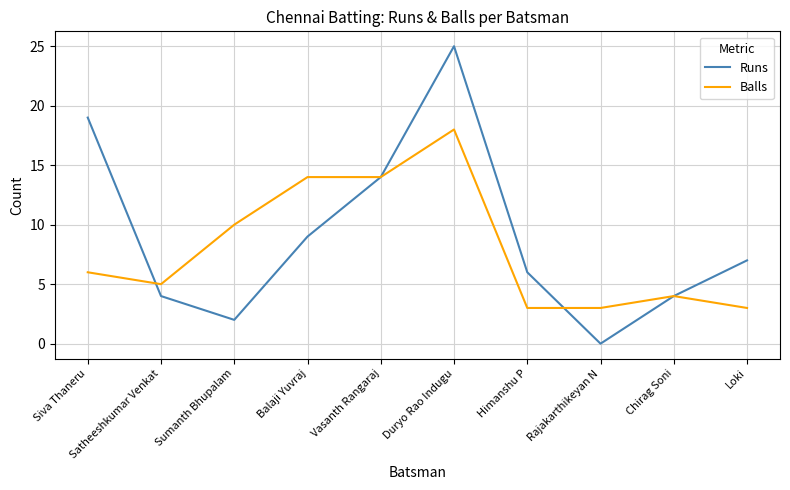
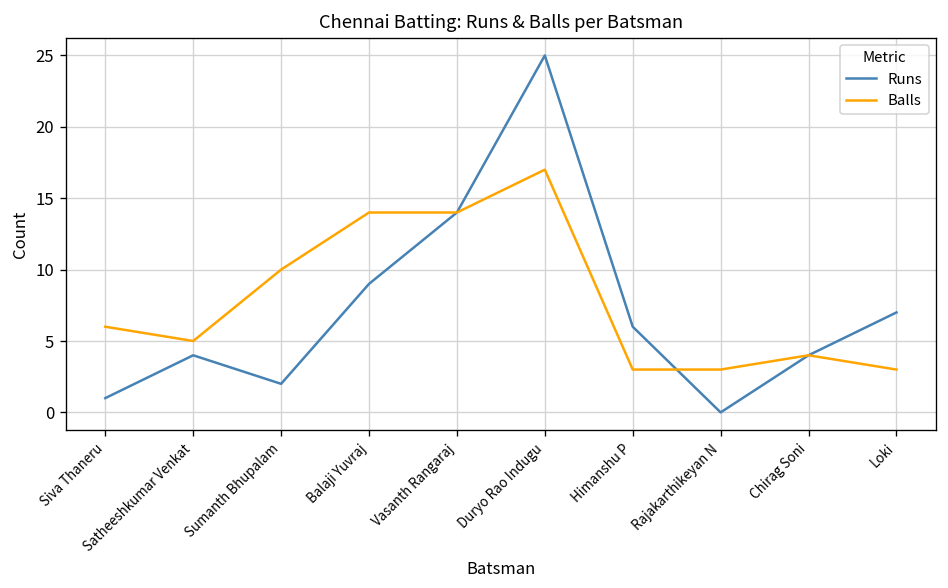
  {
    "Runs": {
-     "Siva Thaneru": 19,
+     "Siva Thaneru": 1,
      "Satheeshkumar Venkat": 4,
      "Sumanth Bhupalam": 2,
      "Balaji Yuvraj": 9,
      "Duryo Rao Indugu": 25,
      "Himanshu P": 6,
      "Rajakarthikeyan N": 0,
      "Loki": 7
    },
    "Balls": {
      "Siva Thaneru": 6,
      "Satheeshkumar Venkat": 5,
      "Sumanth Bhupalam": 10,
      "Balaji Yuvraj": 14,
-     "Duryo Rao Indugu": 18,
+     "Duryo Rao Indugu": 17,
      "Himanshu P": 3,
      "Rajakarthikeyan N": 3,
      "Loki": 3
    }
  }
